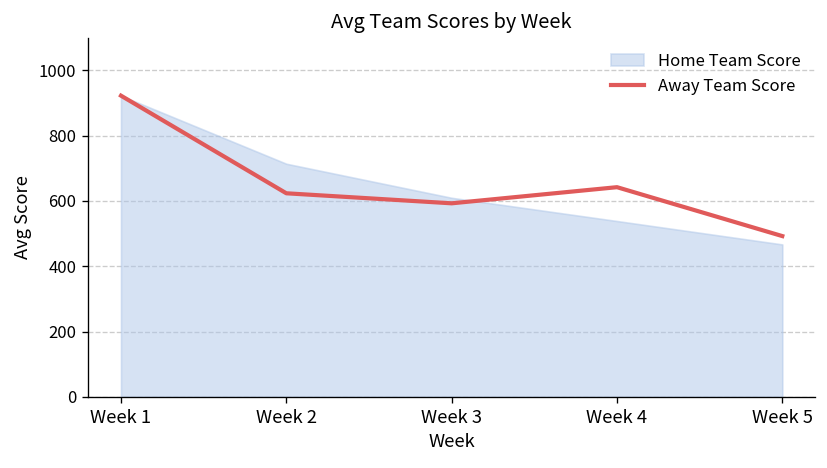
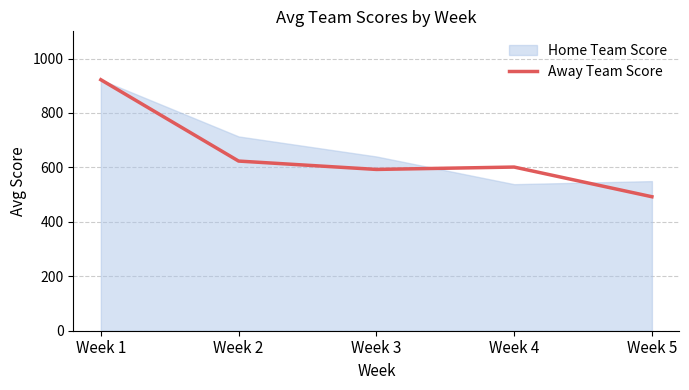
  {
    "Away Team Score": {
      "Week 2": 620,
      "Week 3": 590,
-     "Week 4": 640,
+     "Week 4": 600,
      "Week 5": 490
    },
    "Home Team Score": {
      "Week 2": 710,
-     "Week 3": 610,
+     "Week 3": 640,
      "Week 4": 540,
-     "Week 5": 470
+     "Week 5": 550
    }
  }
